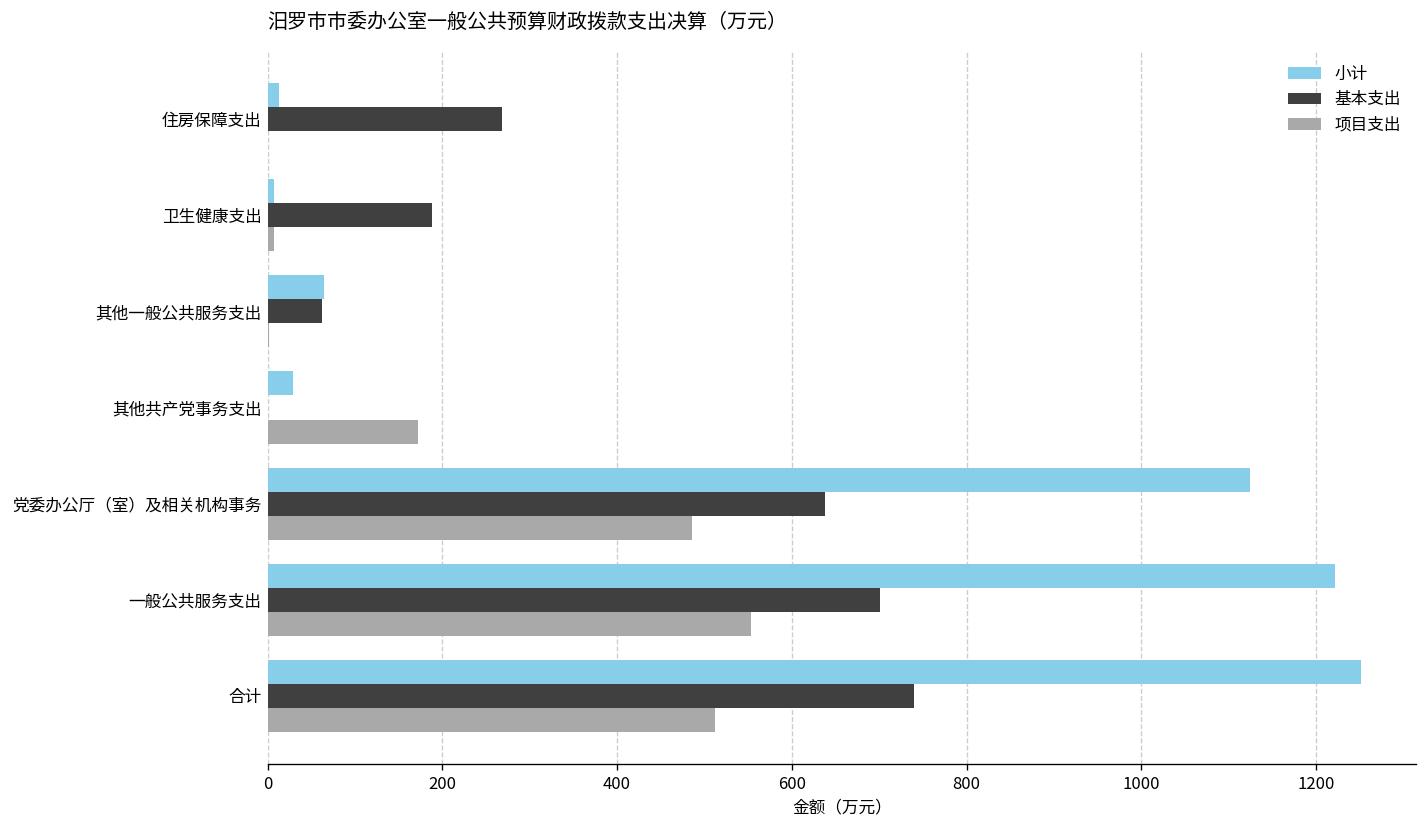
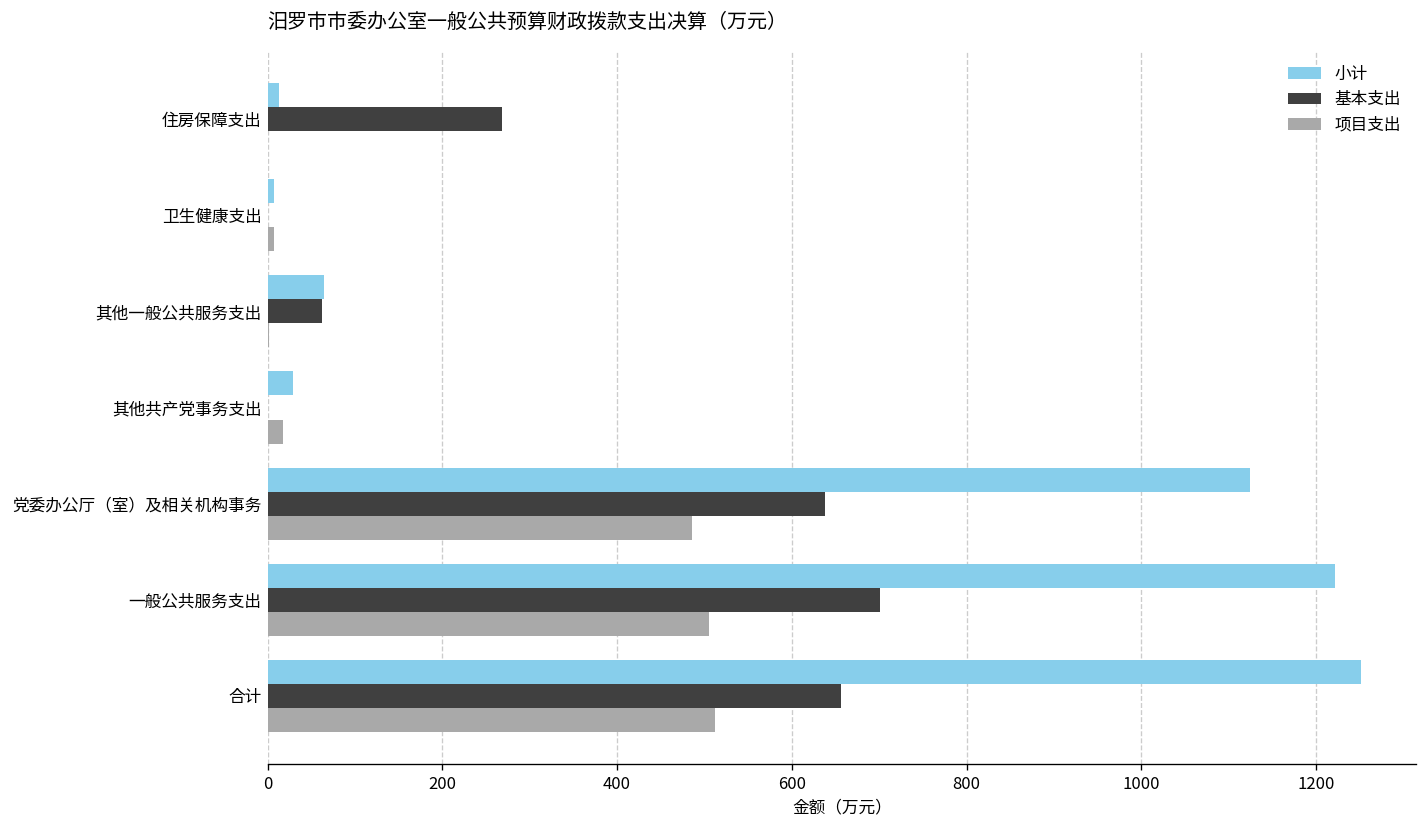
  {
    "小计": {
      "住房保障支出": 10,
      "卫生健康支出": 10,
      "其他一般公共服务支出": 60,
      "其他共产党事务支出": 30,
      "党委办公厅（室）及相关机构事务": 1120,
      "一般公共服务支出": 1220,
      "合计": 1250
    },
    "基本支出": {
      "住房保障支出": 270,
-     "卫生健康支出": 190,
+     "卫生健康支出": 0,
      "其他一般公共服务支出": 60,
      "其他共产党事务支出": 0,
      "党委办公厅（室）及相关机构事务": 640,
      "一般公共服务支出": 700,
-     "合计": 740
+     "合计": 660
    },
    "项目支出": {
      "住房保障支出": 0,
      "卫生健康支出": 10,
-     "其他共产党事务支出": 170,
+     "其他共产党事务支出": 20,
      "党委办公厅（室）及相关机构事务": 490,
-     "一般公共服务支出": 550,
+     "一般公共服务支出": 500,
      "合计": 510
    }
  }
